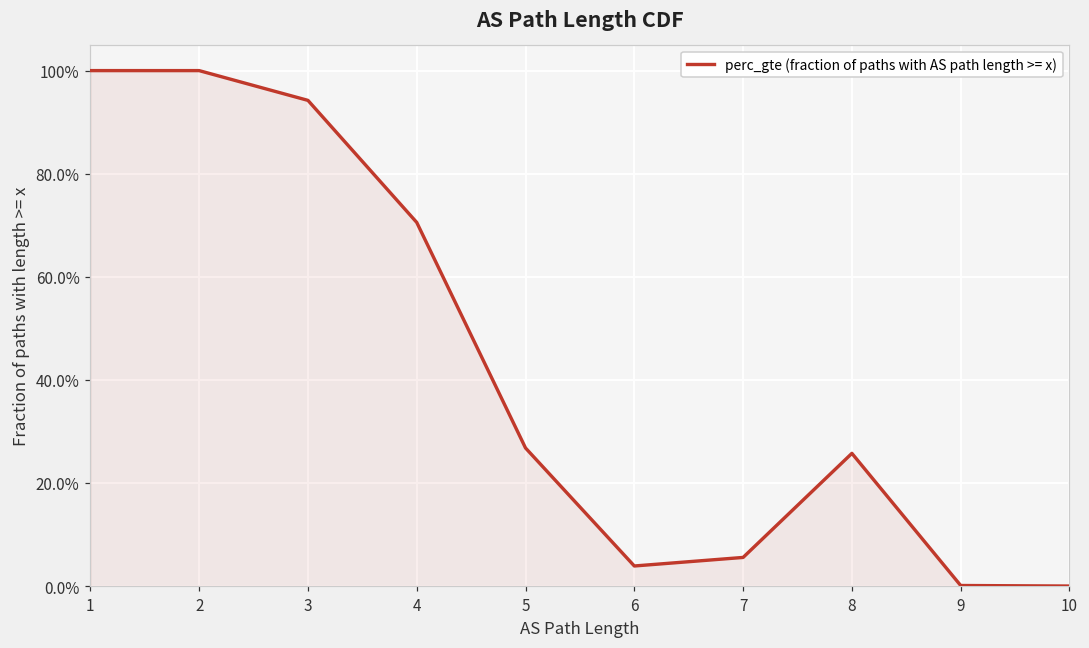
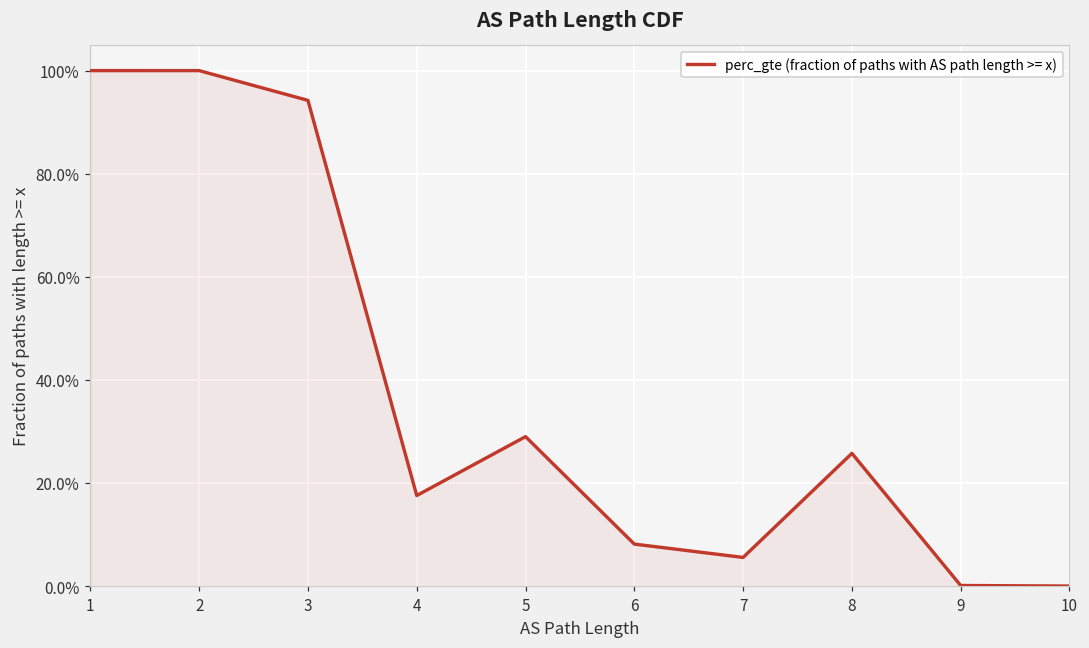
  {
    "1": "100%",
    "2": "100%",
    "3": "94%",
-   "4": "71%",
-   "5": "27%",
-   "6": "4%",
+   "4": "18%",
+   "5": "29%",
+   "6": "8%",
    "7": "6%",
    "8": "26%",
    "9": "0%",
    "10": "0%"
  }
